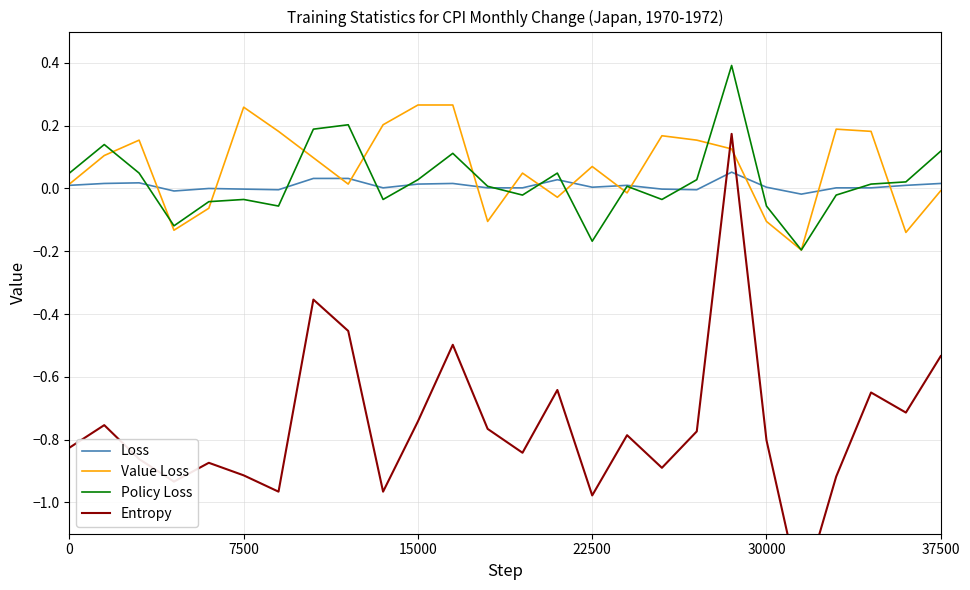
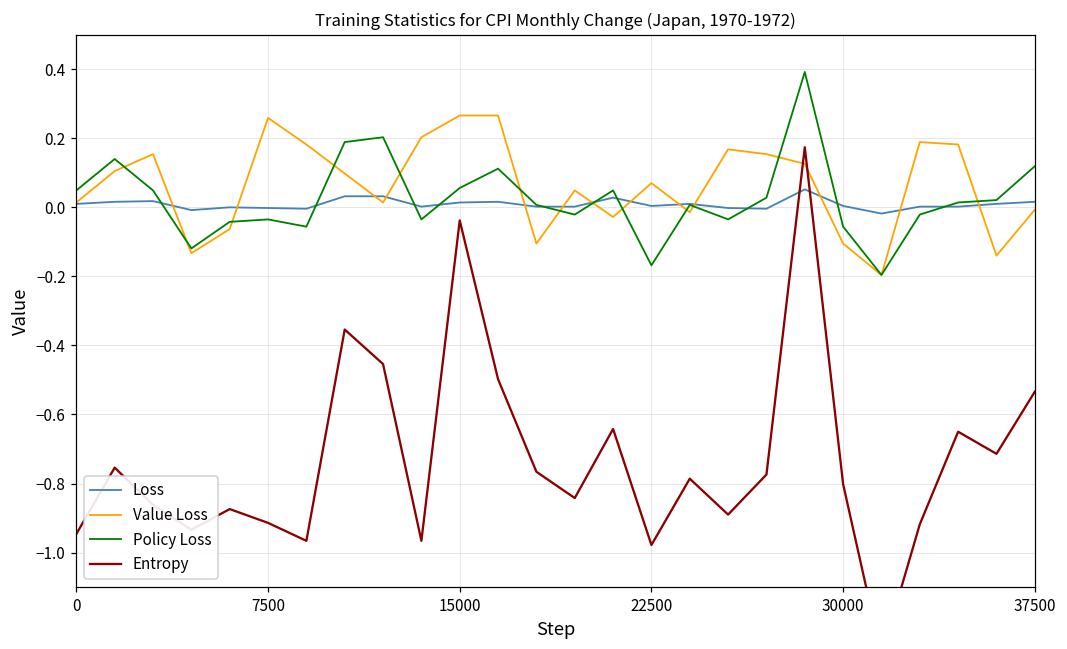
  {
    "Loss": {
      "7500": 0.00,
      "15000": 0.01,
      "22500": 0.00,
      "30000": 0.00,
      "37500": 0.02
    },
    "Value Loss": {
      "7500": 0.26,
      "15000": 0.27,
      "22500": 0.07,
      "30000": -0.11,
      "37500": -0.01
    },
    "Policy Loss": {
      "0": 0.05,
      "7500": -0.04,
-     "15000": 0.03,
+     "15000": 0.06,
      "22500": -0.17,
      "30000": -0.06,
      "37500": 0.12
    },
    "Entropy": {
-     "0": -0.83,
+     "0": -0.95,
      "7500": -0.91,
-     "15000": -0.74,
+     "15000": -0.04,
      "22500": -0.98,
      "30000": -0.80,
      "37500": -0.53
    }
  }
